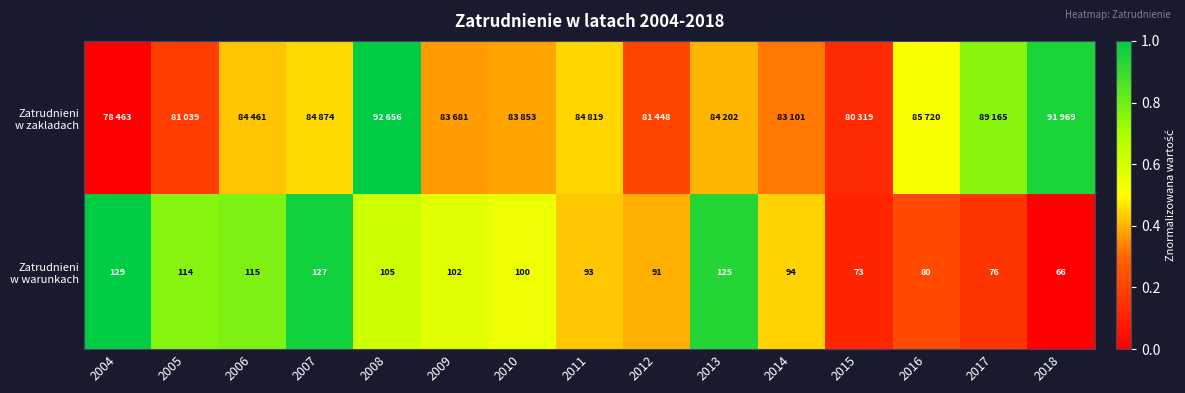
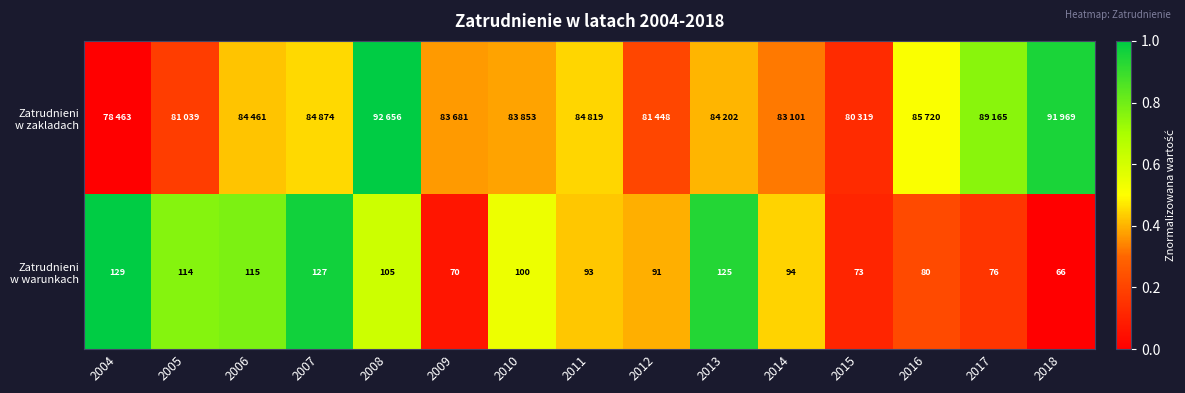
  {
    "Zatrudnieni w warunkach": {
      "2004": 129,
      "2005": 114,
      "2006": 115,
      "2007": 127,
      "2008": 105,
-     "2009": 102,
+     "2009": 70,
      "2010": 100,
      "2011": 93,
      "2012": 91,
      "2013": 125,
      "2014": 94,
      "2015": 73,
      "2016": 80,
      "2017": 76,
      "2018": 66
    }
  }
